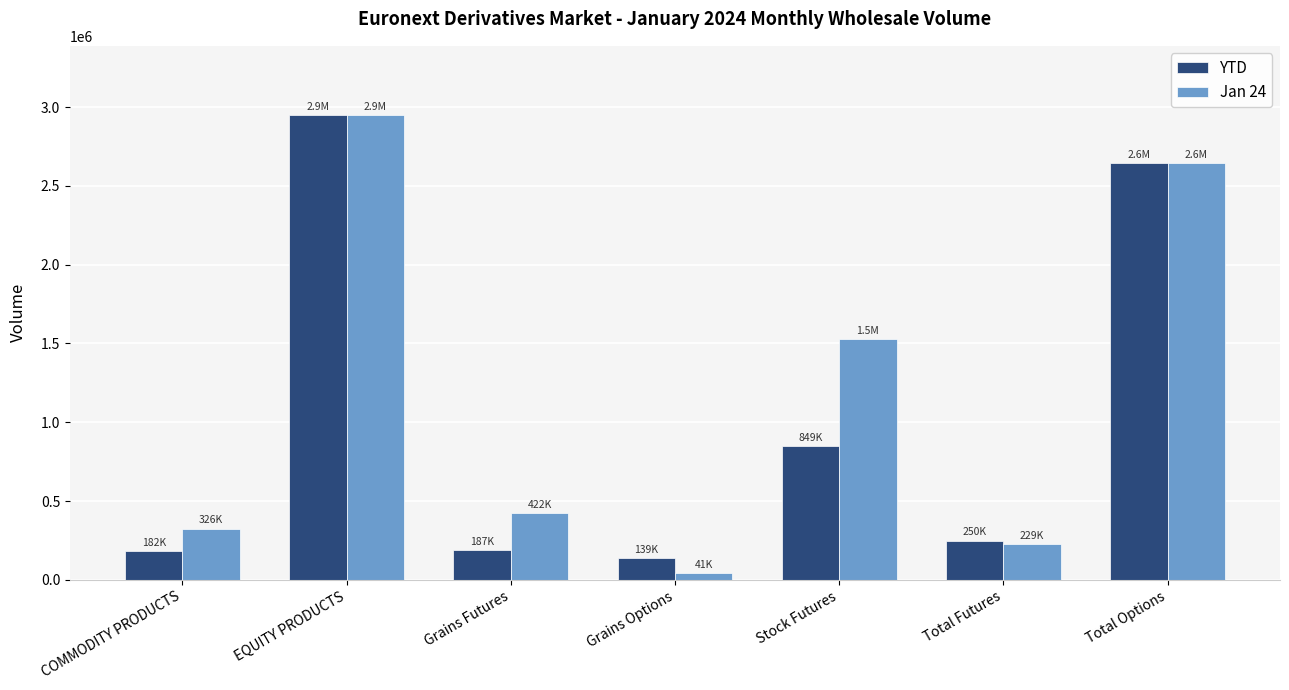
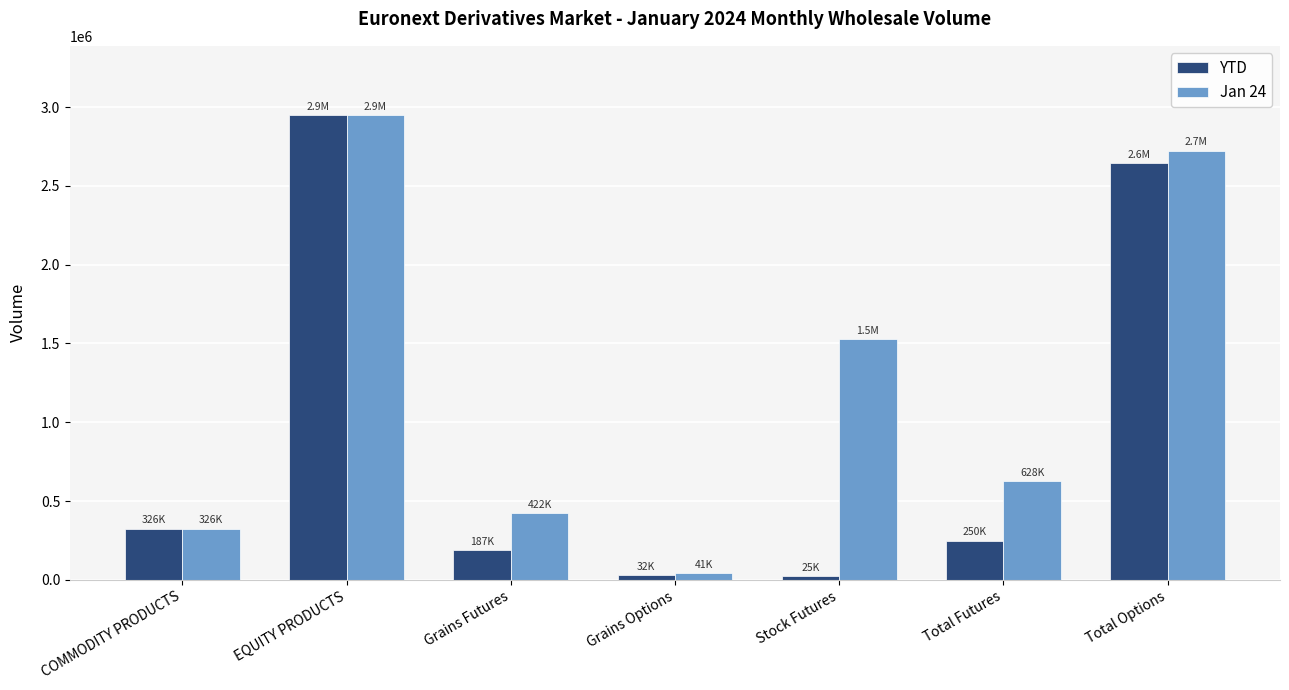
  {
    "YTD": {
-     "COMMODITY PRODUCTS": "182K",
+     "COMMODITY PRODUCTS": "326K",
      "EQUITY PRODUCTS": "2.9M",
      "Grains Futures": "187K",
-     "Grains Options": "139K",
-     "Stock Futures": "849K",
+     "Grains Options": "32K",
+     "Stock Futures": "25K",
      "Total Futures": "250K",
      "Total Options": "2.6M"
    },
    "Jan 24": {
      "COMMODITY PRODUCTS": "326K",
      "EQUITY PRODUCTS": "2.9M",
      "Grains Futures": "422K",
      "Grains Options": "41K",
      "Stock Futures": "1.5M",
-     "Total Futures": "229K",
-     "Total Options": "2.6M"
+     "Total Futures": "628K",
+     "Total Options": "2.7M"
    }
  }
